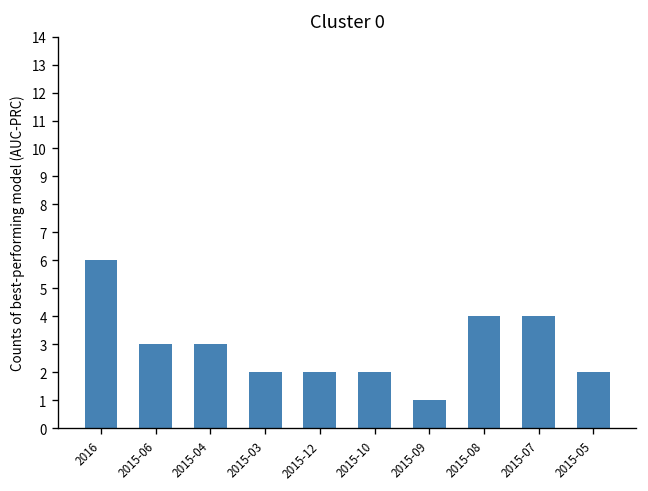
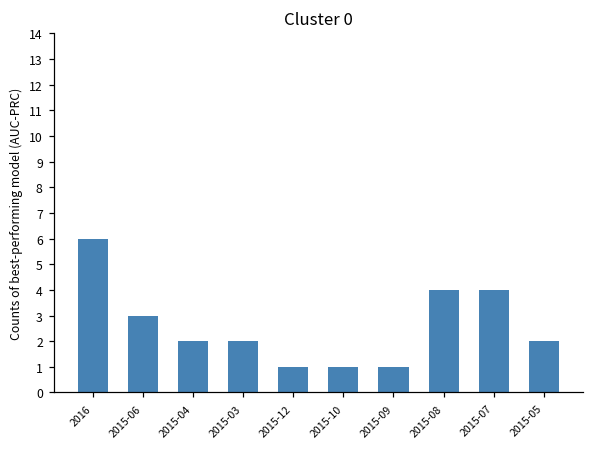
  {
    "2016": 6,
    "2015-06": 3,
-   "2015-04": 3,
+   "2015-04": 2,
    "2015-03": 2,
-   "2015-12": 2,
-   "2015-10": 2,
+   "2015-12": 1,
+   "2015-10": 1,
    "2015-09": 1,
    "2015-08": 4,
    "2015-07": 4,
    "2015-05": 2
  }
